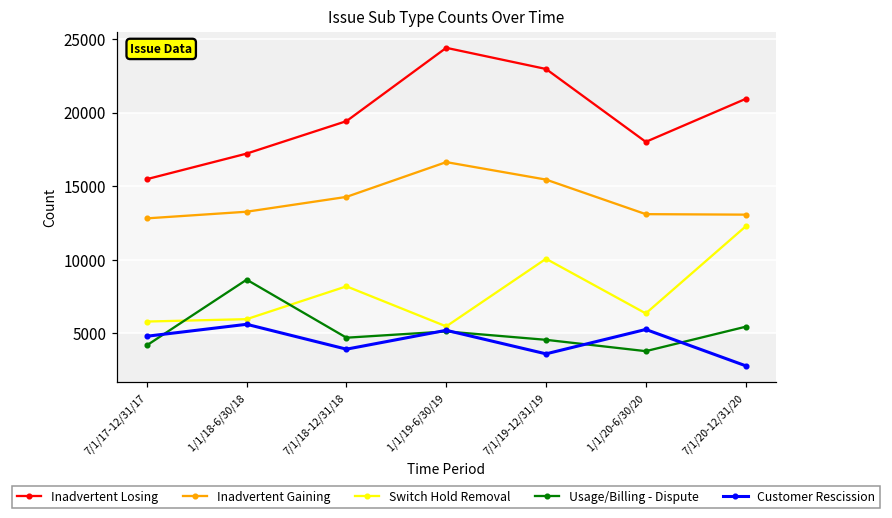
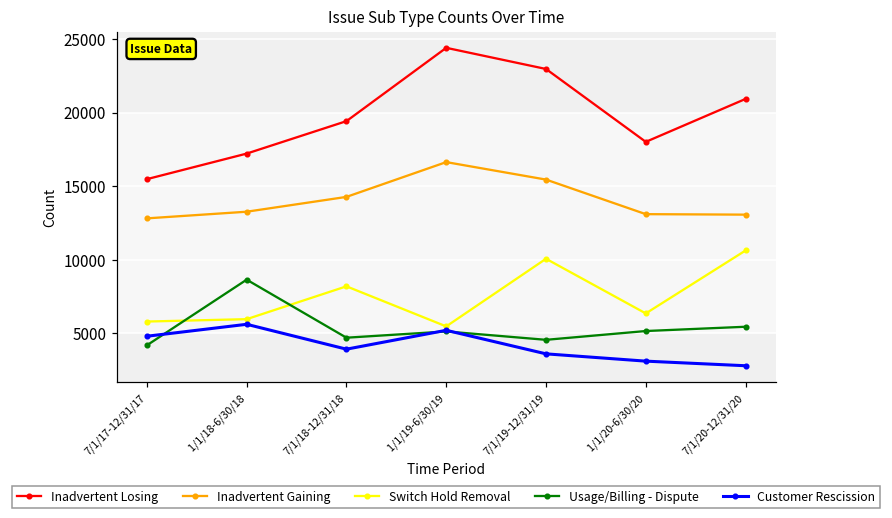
  {
    "Inadvertent Losing": {
      "7/1/17-12/31/17": 15500,
      "1/1/18-6/30/18": 17200,
      "7/1/18-12/31/18": 19400,
      "1/1/19-6/30/19": 24400,
      "7/1/19-12/31/19": 23000,
      "1/1/20-6/30/20": 18000,
      "7/1/20-12/31/20": 20900
    },
    "Inadvertent Gaining": {
      "7/1/17-12/31/17": 12800,
      "1/1/18-6/30/18": 13300,
      "7/1/18-12/31/18": 14300,
      "1/1/19-6/30/19": 16600,
      "7/1/19-12/31/19": 15400,
      "1/1/20-6/30/20": 13100,
      "7/1/20-12/31/20": 13100
    },
    "Switch Hold Removal": {
      "7/1/17-12/31/17": 5800,
      "1/1/18-6/30/18": 6000,
      "7/1/18-12/31/18": 8200,
      "1/1/19-6/30/19": 5500,
      "7/1/19-12/31/19": 10100,
      "1/1/20-6/30/20": 6300,
-     "7/1/20-12/31/20": 12300
+     "7/1/20-12/31/20": 10600
    },
    "Usage/Billing - Dispute": {
      "7/1/17-12/31/17": 4200,
      "1/1/18-6/30/18": 8600,
      "7/1/18-12/31/18": 4700,
      "7/1/19-12/31/19": 4600,
-     "1/1/20-6/30/20": 3800,
+     "1/1/20-6/30/20": 5100,
      "7/1/20-12/31/20": 5400
    },
    "Customer Rescission": {
      "7/1/17-12/31/17": 4800,
      "1/1/18-6/30/18": 5600,
      "7/1/18-12/31/18": 3900,
      "7/1/19-12/31/19": 3600,
-     "1/1/20-6/30/20": 5300,
+     "1/1/20-6/30/20": 3100,
      "7/1/20-12/31/20": 2800
    }
  }
